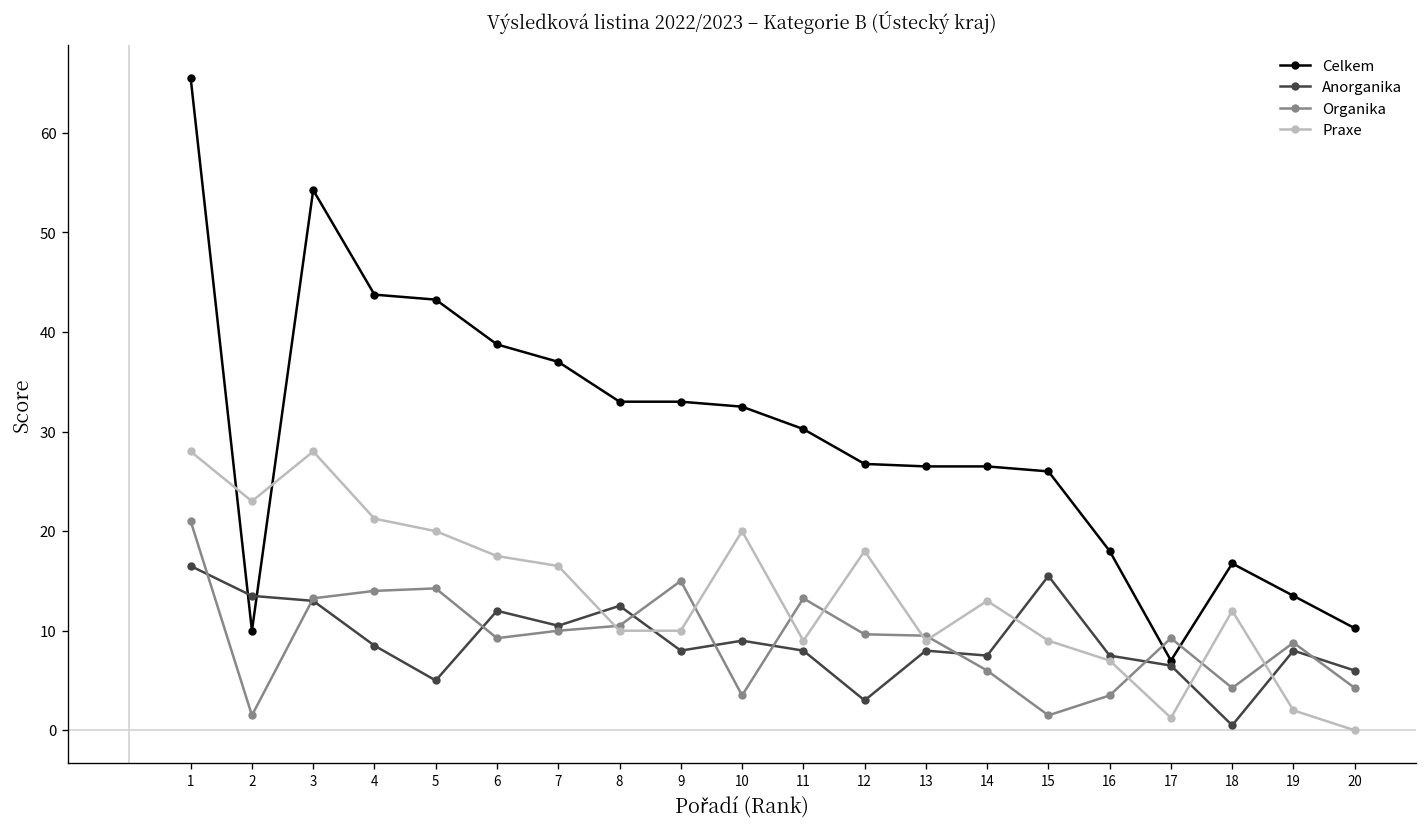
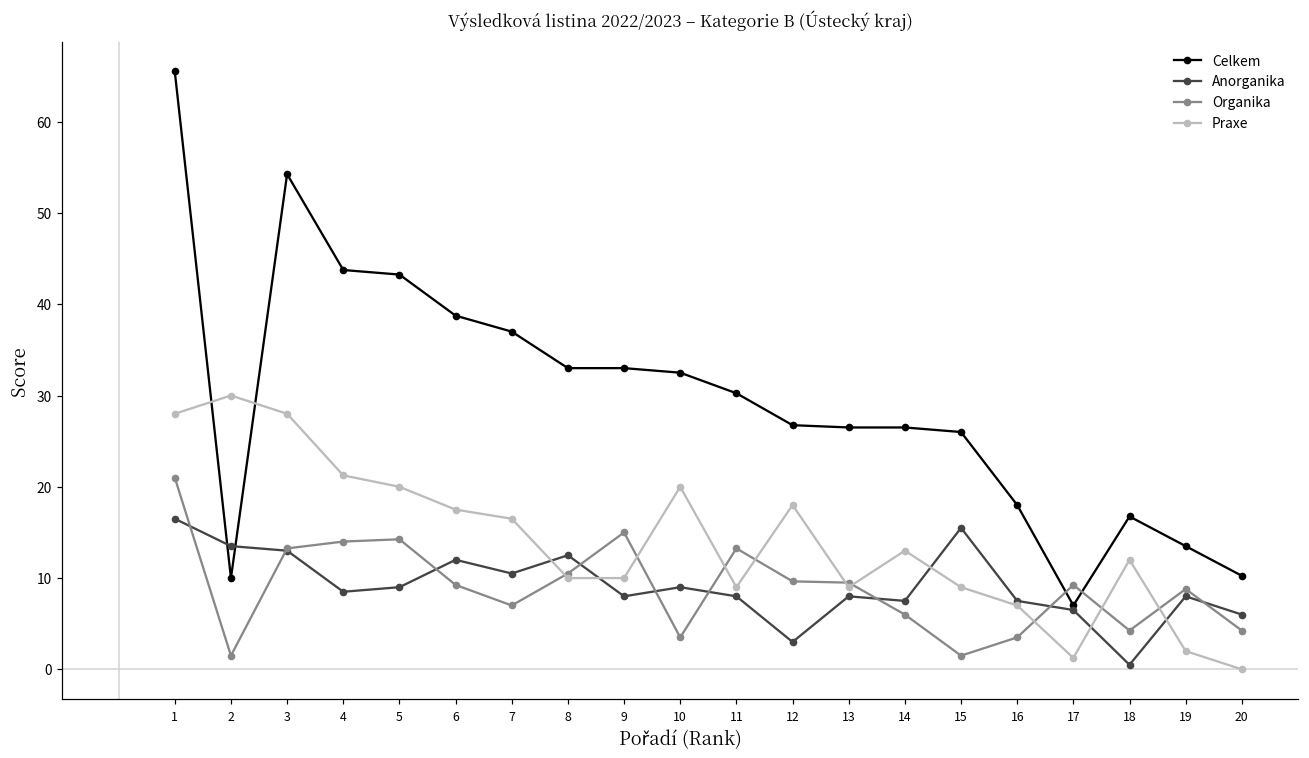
  {
    "Celkem": {
      "1": 66,
      "2": 10,
      "3": 54,
      "4": 44,
      "5": 43,
      "6": 39,
      "7": 37,
      "8": 33,
      "9": 33,
      "10": 33,
      "11": 30,
      "12": 27,
      "13": 27,
      "14": 27,
      "15": 26,
      "16": 18,
      "17": 7,
      "18": 17,
      "19": 14,
      "20": 10
    },
    "Anorganika": {
      "1": 17,
      "2": 14,
      "4": 9,
-     "5": 5,
+     "5": 9,
      "6": 12,
      "7": 11,
      "8": 13,
      "9": 8,
      "10": 9,
      "11": 8,
      "12": 3,
      "13": 8,
      "14": 8,
      "15": 16,
      "16": 8,
      "17": 7,
      "18": 1,
      "19": 8,
      "20": 6
    },
    "Organika": {
      "1": 21,
      "2": 2,
      "4": 14,
      "5": 14,
      "6": 9,
-     "7": 10,
+     "7": 7,
      "8": 11,
      "9": 15,
      "10": 4,
      "11": 13,
      "12": 10,
      "13": 10,
      "14": 6,
      "15": 2,
      "16": 4,
      "17": 9,
      "18": 4,
      "19": 9,
      "20": 4
    },
    "Praxe": {
      "1": 28,
-     "2": 23,
+     "2": 30,
      "3": 28,
      "4": 21,
      "5": 20,
      "6": 18,
      "7": 17,
      "8": 10,
      "9": 10,
      "10": 20,
      "11": 9,
      "12": 18,
      "13": 9,
      "14": 13,
      "15": 9,
      "16": 7,
      "17": 1,
      "18": 12,
      "19": 2,
      "20": 0
    }
  }
